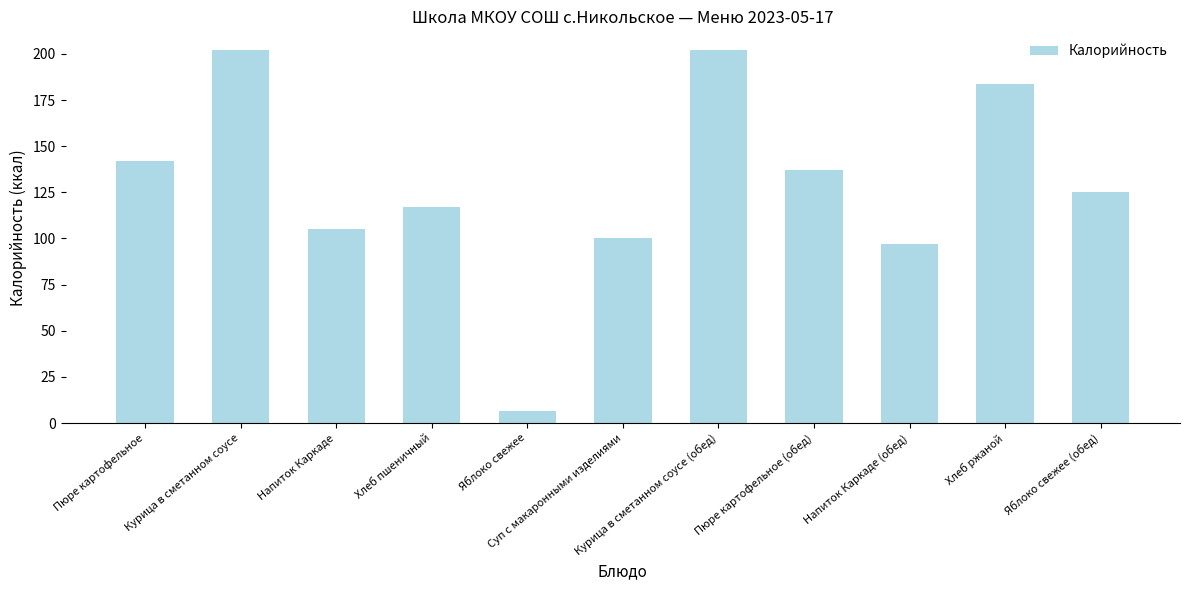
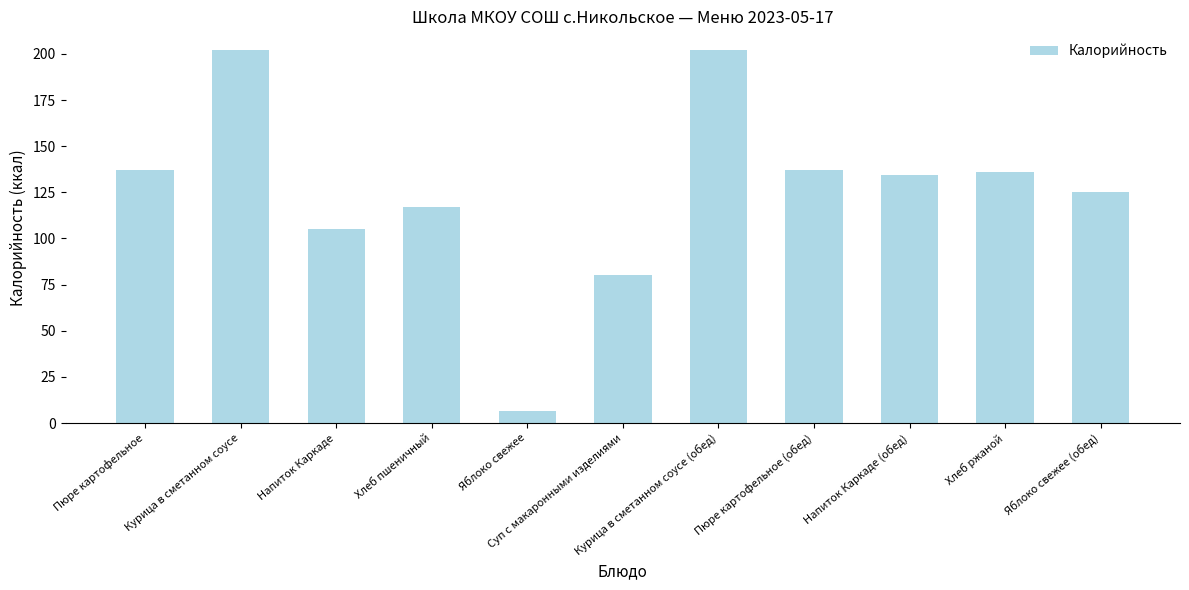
  {
-   "Пюре картофельное": 142,
+   "Пюре картофельное": 137,
    "Курица в сметанном соусе": 202,
    "Напиток Каркаде": 105,
    "Хлеб пшеничный": 117,
    "Яблоко свежее": 6,
-   "Суп с макаронными изделиями": 100,
+   "Суп с макаронными изделиями": 80,
    "Курица в сметанном соусе (обед)": 202,
    "Пюре картофельное (обед)": 137,
-   "Напиток Каркаде (обед)": 97,
-   "Хлеб ржаной": 184,
+   "Напиток Каркаде (обед)": 135,
+   "Хлеб ржаной": 136,
    "Яблоко свежее (обед)": 125
  }
